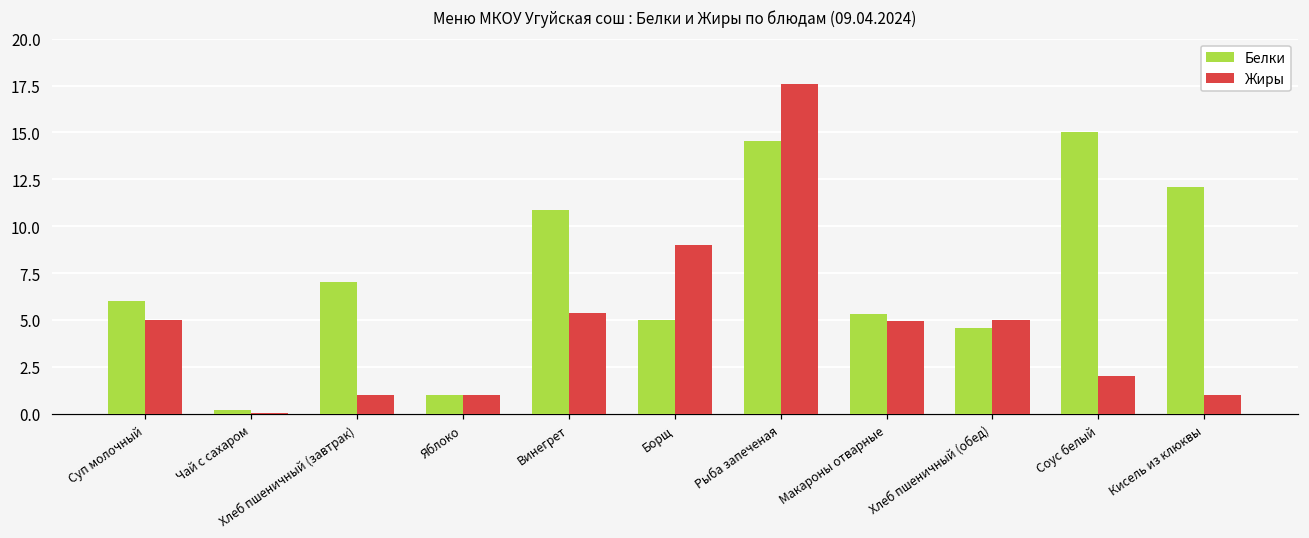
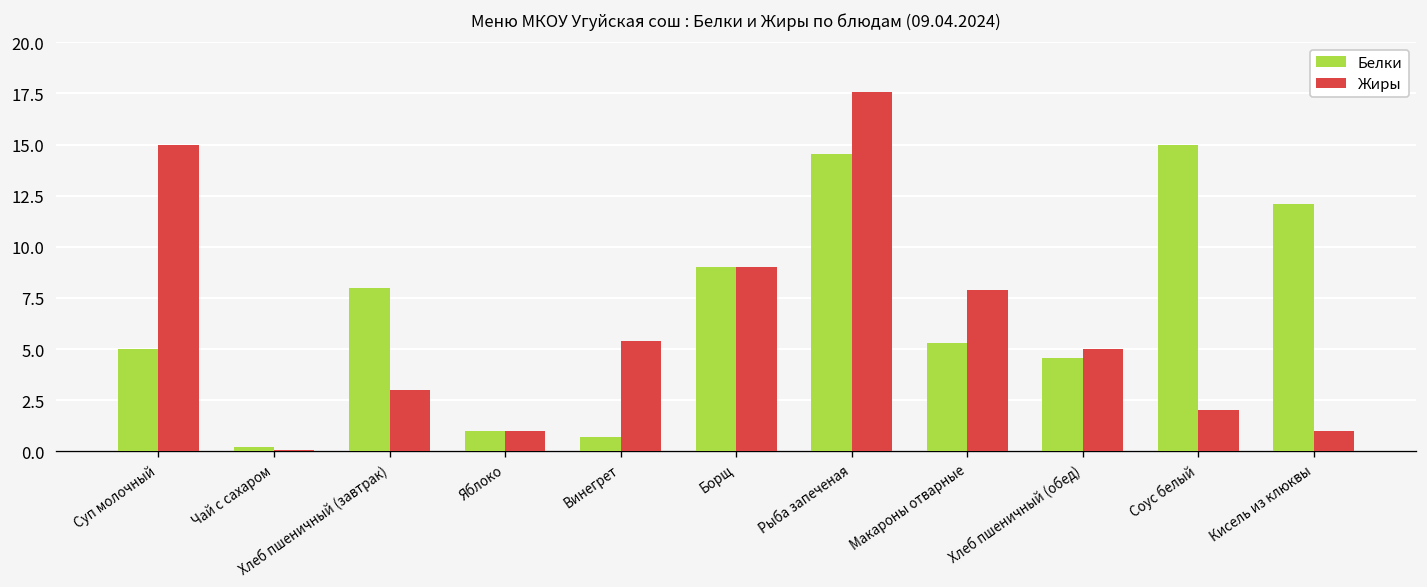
  {
    "Белки": {
-     "Суп молочный": 6,
+     "Суп молочный": 5,
      "Чай с сахаром": 0.2,
-     "Хлеб пшеничный (завтрак)": 7,
+     "Хлеб пшеничный (завтрак)": 8,
      "Яблоко": 1.0,
-     "Винегрет": 10.8,
-     "Борщ": 5,
+     "Винегрет": 0.7,
+     "Борщ": 9,
      "Рыба запеченая": 14.5,
      "Макароны отварные": 5.3,
      "Хлеб пшеничный (обед)": 4.6,
      "Соус белый": 15.0,
      "Кисель из клюквы": 12.1
    },
    "Жиры": {
-     "Суп молочный": 5,
-     "Хлеб пшеничный (завтрак)": 1,
+     "Суп молочный": 15,
+     "Хлеб пшеничный (завтрак)": 3,
      "Яблоко": 1.0,
      "Винегрет": 5.4,
      "Борщ": 9.0,
      "Рыба запеченая": 17.6,
-     "Макароны отварные": 4.9,
+     "Макароны отварные": 7.9,
      "Хлеб пшеничный (обед)": 5.0,
      "Соус белый": 2.0,
      "Кисель из клюквы": 1.0
    }
  }
